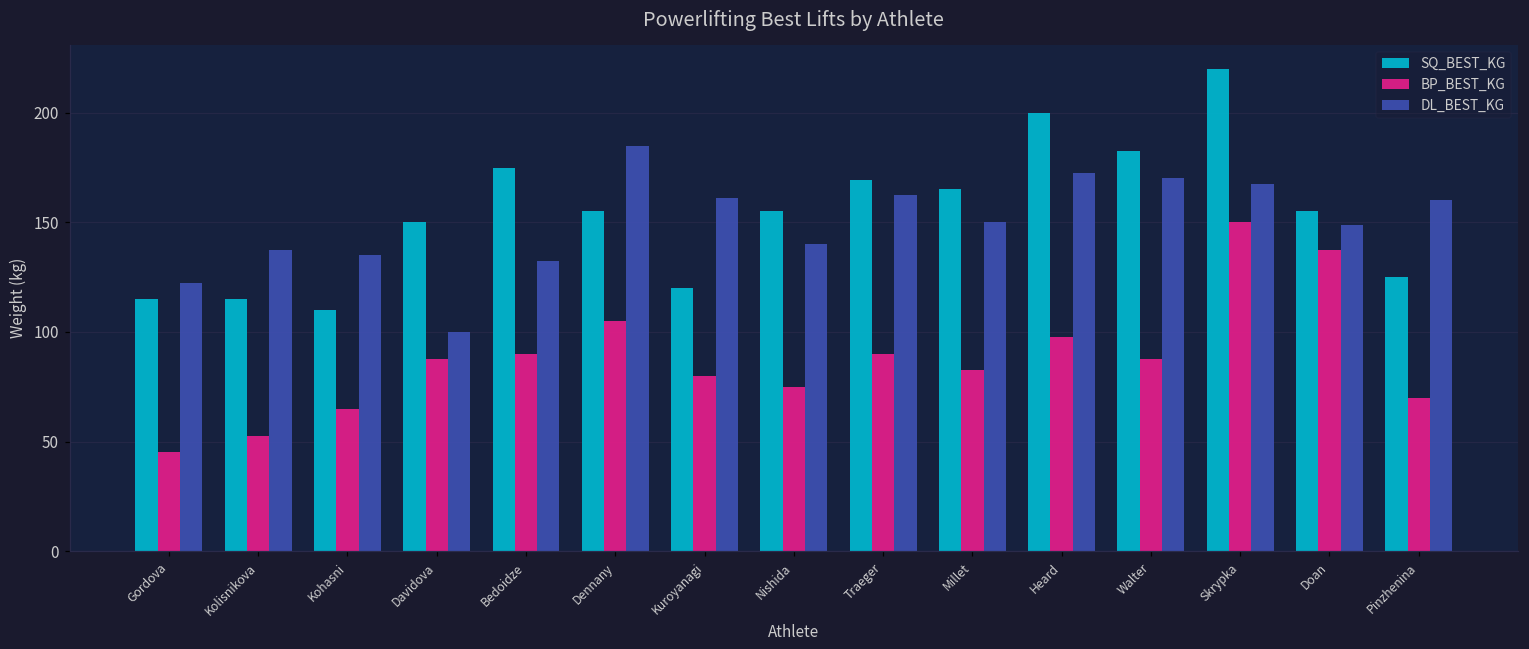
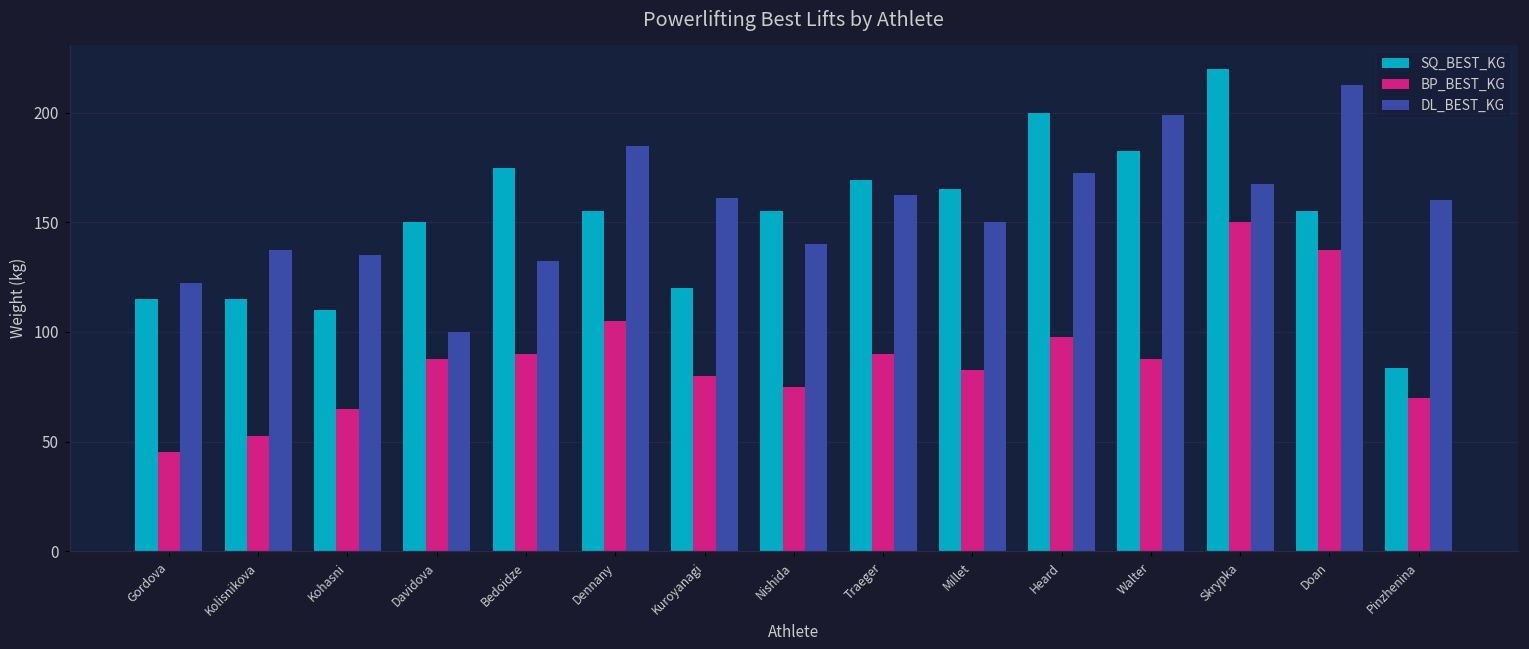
  {
    "SQ_BEST_KG": {
      "Gordova": 115,
      "Kolisnikova": 115,
      "Kohasni": 110,
      "Davidova": 150,
      "Bedoidze": 175,
      "Dennany": 155,
      "Kuroyanagi": 120,
      "Nishida": 155,
      "Traeger": 169,
      "Millet": 165,
      "Heard": 200,
      "Walter": 183,
      "Skrypka": 220,
      "Doan": 155,
-     "Pinzhenina": 125
+     "Pinzhenina": 84
    },
    "BP_BEST_KG": {
      "Gordova": 45,
      "Kolisnikova": 53,
      "Kohasni": 65,
      "Davidova": 88,
      "Bedoidze": 90,
      "Dennany": 105,
      "Kuroyanagi": 80,
      "Nishida": 75,
      "Traeger": 90,
      "Millet": 83,
      "Heard": 98,
      "Walter": 88,
      "Skrypka": 150,
      "Doan": 138,
      "Pinzhenina": 70
    },
    "DL_BEST_KG": {
      "Gordova": 123,
      "Kolisnikova": 138,
      "Kohasni": 135,
      "Davidova": 100,
      "Bedoidze": 133,
      "Dennany": 185,
      "Kuroyanagi": 161,
      "Nishida": 140,
      "Traeger": 163,
      "Millet": 150,
      "Heard": 173,
-     "Walter": 170,
+     "Walter": 199,
      "Skrypka": 168,
-     "Doan": 149,
+     "Doan": 213,
      "Pinzhenina": 160
    }
  }
